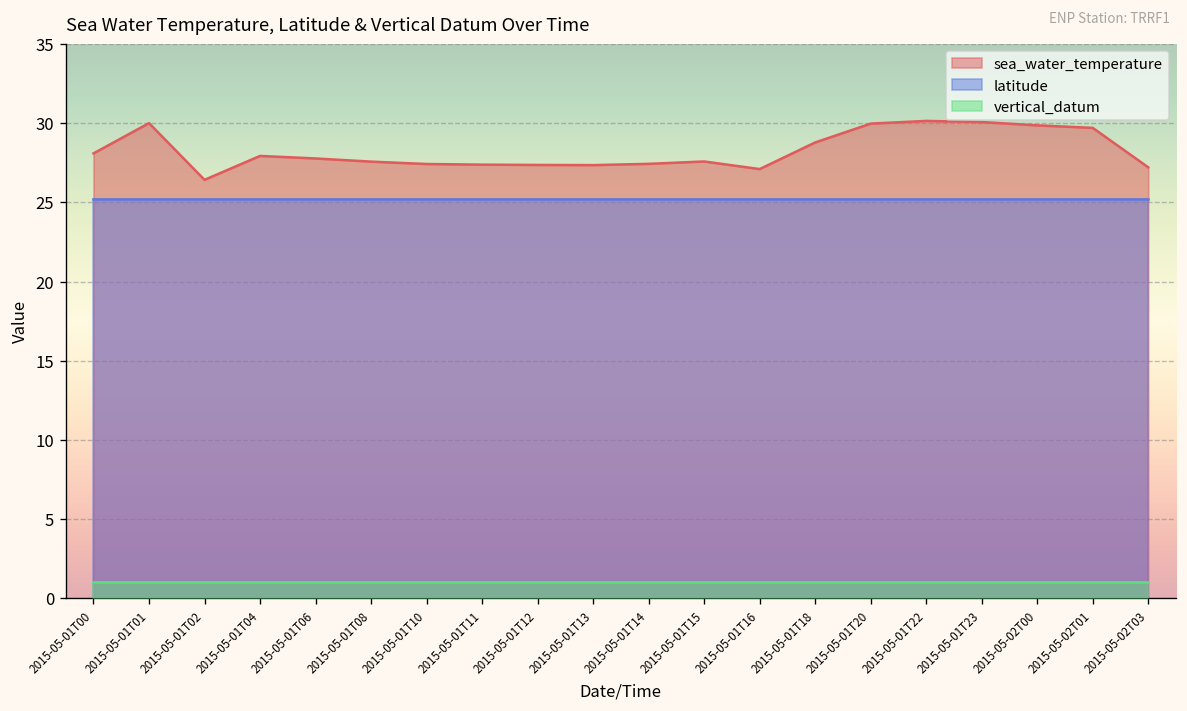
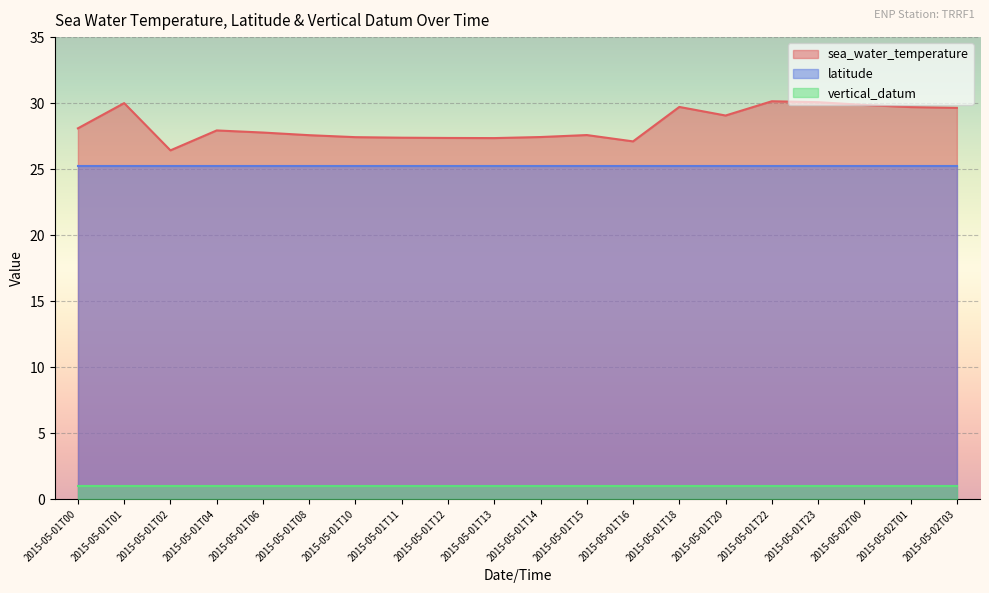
  {
    "sea_water_temperature": {
      "2015-05-01T00": 28.1,
      "2015-05-01T01": 30.0,
      "2015-05-01T02": 26.4,
      "2015-05-01T04": 27.9,
      "2015-05-01T06": 27.8,
      "2015-05-01T08": 27.6,
      "2015-05-01T10": 27.4,
      "2015-05-01T11": 27.4,
      "2015-05-01T12": 27.4,
      "2015-05-01T13": 27.4,
      "2015-05-01T14": 27.4,
      "2015-05-01T15": 27.6,
      "2015-05-01T16": 27.1,
-     "2015-05-01T18": 28.8,
-     "2015-05-01T20": 30.0,
+     "2015-05-01T18": 29.7,
+     "2015-05-01T20": 29.1,
      "2015-05-01T22": 30.1,
      "2015-05-02T00": 29.9,
      "2015-05-02T01": 29.7,
-     "2015-05-02T03": 27.2
+     "2015-05-02T03": 29.6
    },
    "latitude": {
      "2015-05-01T00": 25.2,
      "2015-05-01T01": 25.2,
      "2015-05-01T02": 25.2,
      "2015-05-01T04": 25.2,
      "2015-05-01T06": 25.2,
      "2015-05-01T08": 25.2,
      "2015-05-01T10": 25.2,
      "2015-05-01T11": 25.2,
      "2015-05-01T12": 25.2,
      "2015-05-01T13": 25.2,
      "2015-05-01T14": 25.2,
      "2015-05-01T15": 25.2,
      "2015-05-01T16": 25.2,
      "2015-05-01T18": 25.2,
      "2015-05-01T20": 25.2,
      "2015-05-01T22": 25.2,
      "2015-05-01T23": 25.2,
      "2015-05-02T00": 25.2,
      "2015-05-02T01": 25.2,
      "2015-05-02T03": 25.2
    },
    "vertical_datum": {
      "2015-05-01T00": 1.0,
      "2015-05-01T01": 1.0,
      "2015-05-01T02": 1.0,
      "2015-05-01T04": 1.0,
      "2015-05-01T06": 1.0,
      "2015-05-01T08": 1.0,
      "2015-05-01T10": 1.0,
      "2015-05-01T11": 1.0,
      "2015-05-01T12": 1.0,
      "2015-05-01T13": 1.0,
      "2015-05-01T14": 1.0,
      "2015-05-01T15": 1.0,
      "2015-05-01T16": 1.0,
      "2015-05-01T18": 1.0,
      "2015-05-01T20": 1.0,
      "2015-05-01T22": 1.0,
      "2015-05-01T23": 1.0,
      "2015-05-02T00": 1.0,
      "2015-05-02T01": 1.0,
      "2015-05-02T03": 1.0
    }
  }
